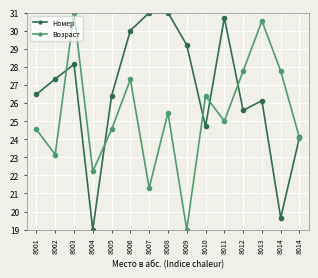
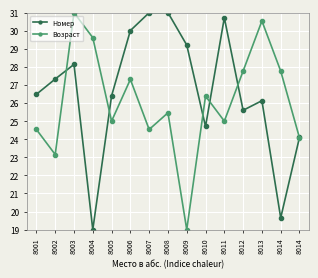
  {
    "Номер": {
      "8001": 26.5,
      "8002": 27.3,
      "8003": 28.1,
      "8004": 19.0,
      "8005": 26.4,
      "8006": 30.0,
      "8007": 31.0,
      "8008": 31.0,
      "8009": 29.2,
      "8010": 24.7,
      "8011": 30.7,
      "8012": 25.6,
      "8013": 26.1
    },
    "Возраст": {
      "8001": 24.5,
      "8002": 23.2,
      "8003": 31.0,
-     "8004": 22.2,
-     "8005": 24.5,
+     "8004": 29.6,
+     "8005": 25.0,
      "8006": 27.3,
-     "8007": 21.3,
+     "8007": 24.5,
      "8008": 25.5,
      "8009": 19.0,
      "8010": 26.4,
      "8011": 25.0,
      "8012": 27.8,
      "8013": 30.5
    }
  }
